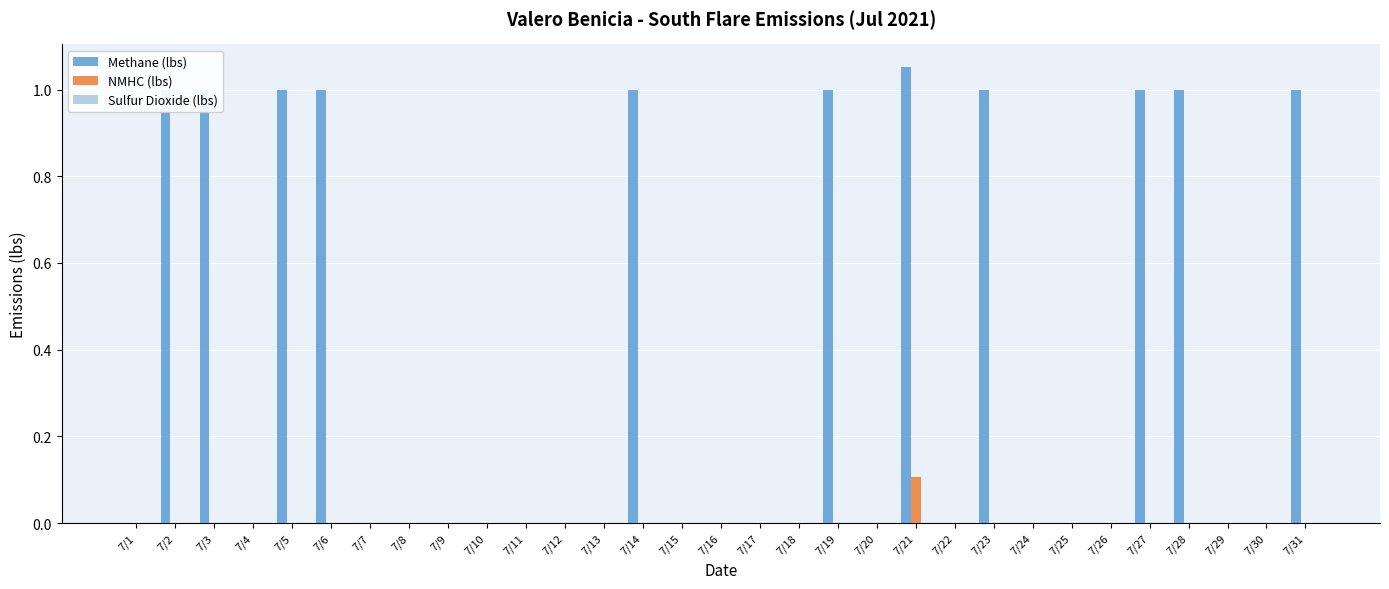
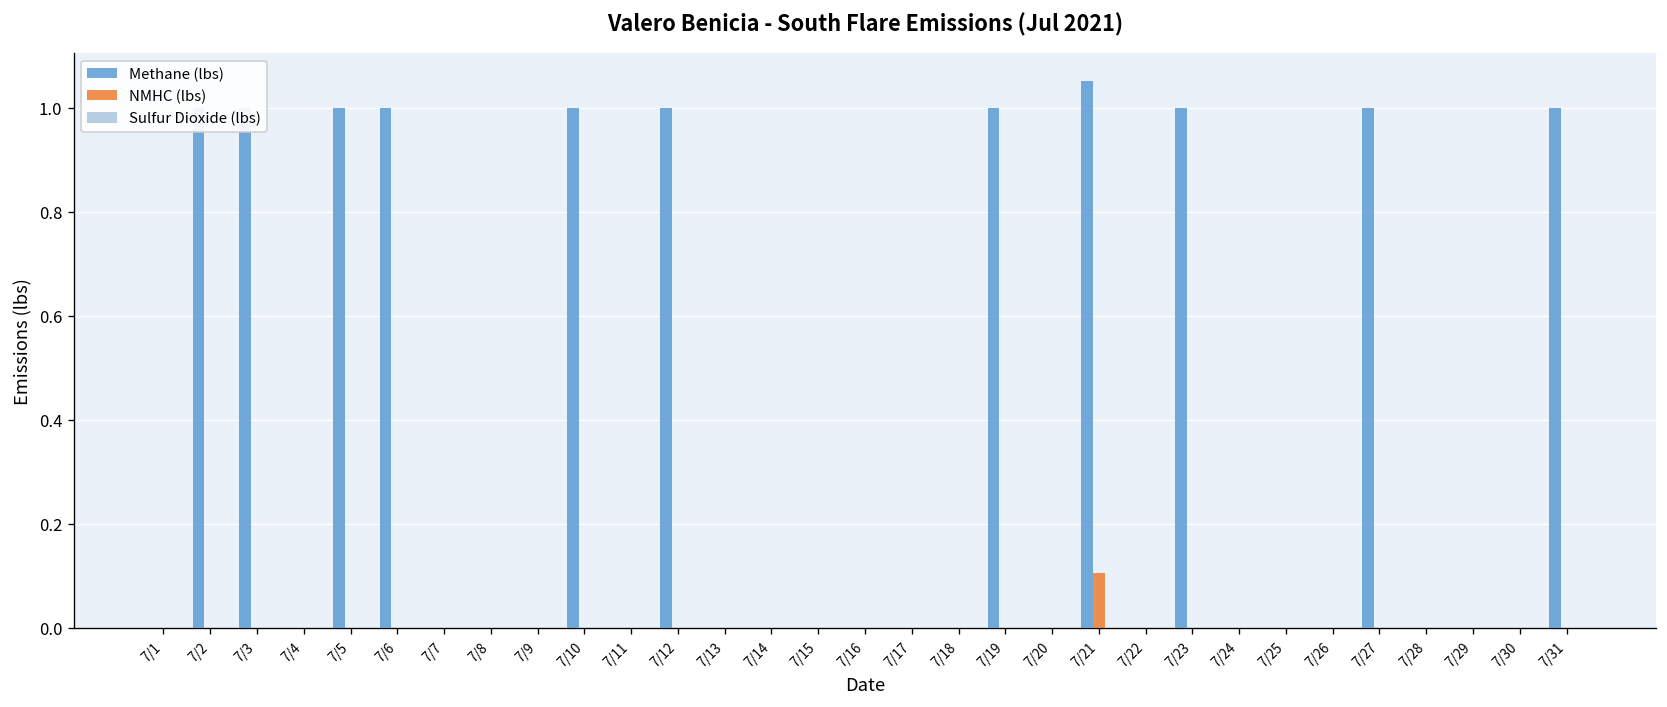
  {
    "Methane (lbs)": {
      "7/1": 0,
      "7/4": 0,
      "7/5": 1,
      "7/6": 1,
      "7/7": 0,
      "7/8": 0,
      "7/9": 0,
-     "7/10": 0,
+     "7/10": 1,
      "7/11": 0,
-     "7/12": 0,
+     "7/12": 1,
      "7/13": 0,
-     "7/14": 1,
+     "7/14": 0,
      "7/15": 0,
      "7/16": 0,
      "7/17": 0,
      "7/18": 0,
      "7/19": 1,
      "7/20": 0,
      "7/21": 1.05,
      "7/22": 0,
      "7/23": 1,
      "7/24": 0,
      "7/25": 0,
      "7/26": 0,
      "7/27": 1,
-     "7/28": 1,
+     "7/28": 0,
      "7/29": 0,
      "7/30": 0,
      "7/31": 1
    },
    "NMHC (lbs)": {
      "7/1": 0,
      "7/2": 0,
      "7/3": 0,
      "7/4": 0,
      "7/5": 0,
      "7/6": 0,
      "7/7": 0,
      "7/8": 0,
      "7/9": 0,
      "7/10": 0,
      "7/11": 0,
      "7/12": 0,
      "7/13": 0,
      "7/14": 0,
      "7/15": 0,
      "7/16": 0,
      "7/17": 0,
      "7/18": 0,
      "7/19": 0,
      "7/20": 0,
      "7/21": 0.11,
      "7/22": 0,
      "7/23": 0,
      "7/24": 0,
      "7/25": 0,
      "7/26": 0,
      "7/27": 0,
      "7/28": 0,
      "7/29": 0,
      "7/30": 0,
      "7/31": 0
    },
    "Sulfur Dioxide (lbs)": {
      "7/1": 0,
      "7/2": 0,
      "7/3": 0,
      "7/4": 0,
      "7/5": 0,
      "7/6": 0,
      "7/7": 0,
      "7/8": 0,
      "7/9": 0,
      "7/10": 0,
      "7/11": 0,
      "7/12": 0,
      "7/13": 0,
      "7/14": 0,
      "7/15": 0,
      "7/16": 0,
      "7/17": 0,
      "7/18": 0,
      "7/19": 0,
      "7/20": 0,
      "7/22": 0,
      "7/23": 0,
      "7/24": 0,
      "7/25": 0,
      "7/26": 0,
      "7/27": 0,
      "7/28": 0,
      "7/29": 0,
      "7/30": 0,
      "7/31": 0
    }
  }
